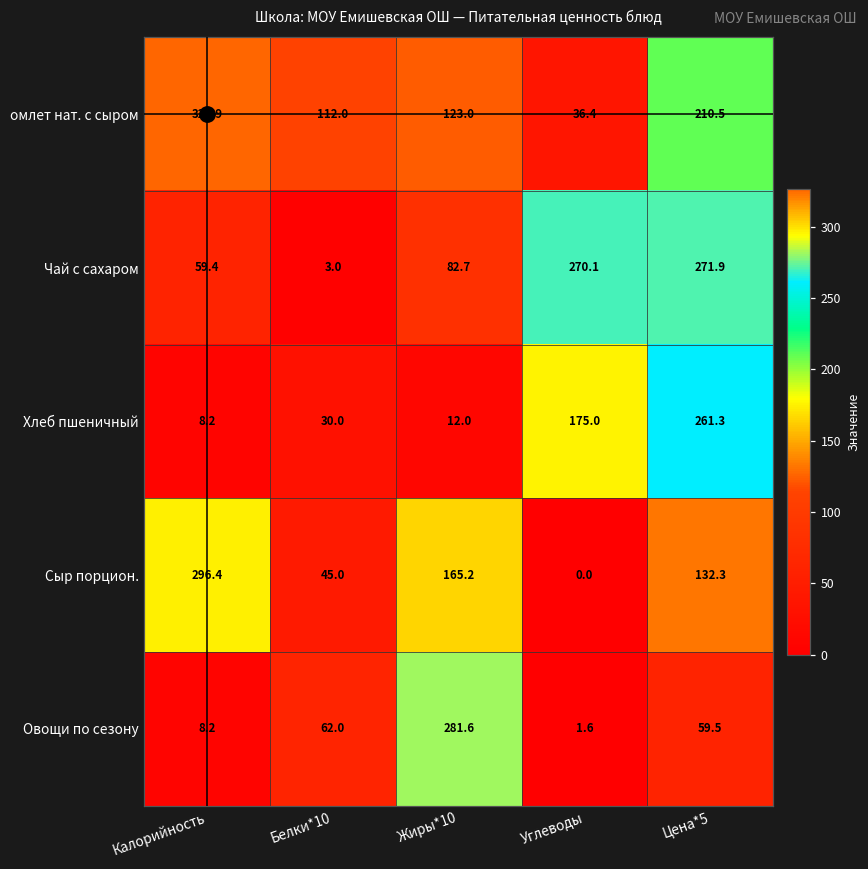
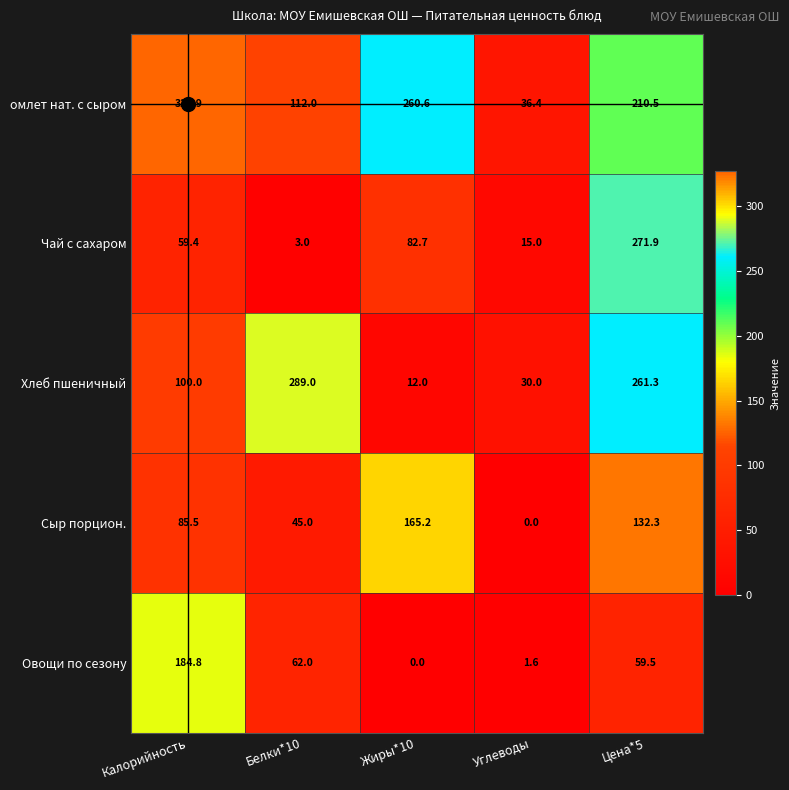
  {
    "омлет нат. с сыром": {
      "Белки*10": 112.0,
-     "Жиры*10": 123.0,
+     "Жиры*10": 260.6,
      "Углеводы": 36.4,
      "Цена*5": 210.5
    },
    "Чай с сахаром": {
      "Калорийность": 59.4,
      "Белки*10": 3.0,
      "Жиры*10": 82.7,
-     "Углеводы": 270.1,
+     "Углеводы": 15.0,
      "Цена*5": 271.9
    },
    "Хлеб пшеничный": {
-     "Калорийность": 8.2,
-     "Белки*10": 30.0,
+     "Калорийность": 100.0,
+     "Белки*10": 289.0,
      "Жиры*10": 12.0,
-     "Углеводы": 175.0,
+     "Углеводы": 30.0,
      "Цена*5": 261.3
    },
    "Сыр порцион.": {
-     "Калорийность": 296.4,
+     "Калорийность": 85.5,
      "Белки*10": 45.0,
      "Жиры*10": 165.2,
      "Углеводы": 0.0,
      "Цена*5": 132.3
    },
    "Овощи по сезону": {
-     "Калорийность": 8.2,
+     "Калорийность": 184.8,
      "Белки*10": 62.0,
-     "Жиры*10": 281.6,
+     "Жиры*10": 0.0,
      "Углеводы": 1.6,
      "Цена*5": 59.5
    }
  }
